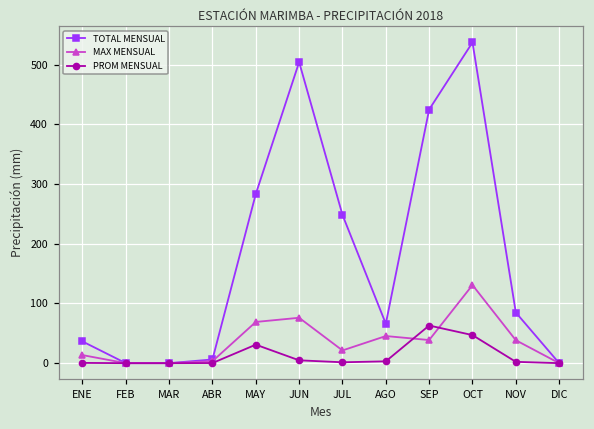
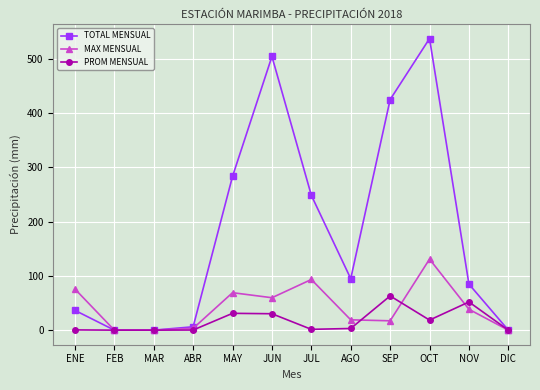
  {
    "TOTAL MENSUAL": {
      "ENE": 40,
      "MAY": 280,
      "JUN": 500,
      "JUL": 250,
-     "AGO": 70,
+     "AGO": 90,
      "SEP": 420,
      "OCT": 540,
      "NOV": 80
    },
    "MAX MENSUAL": {
-     "ENE": 10,
+     "ENE": 80,
      "MAY": 70,
-     "JUN": 80,
-     "JUL": 20,
-     "AGO": 50,
-     "SEP": 40,
+     "JUN": 60,
+     "JUL": 90,
+     "AGO": 20,
+     "SEP": 20,
      "OCT": 130,
      "NOV": 40
    },
    "PROM MENSUAL": {
      "ENE": 0,
      "MAY": 30,
-     "JUN": 0,
+     "JUN": 30,
      "JUL": 0,
      "AGO": 0,
      "SEP": 60,
-     "OCT": 50,
-     "NOV": 0
+     "OCT": 20,
+     "NOV": 50
    }
  }
